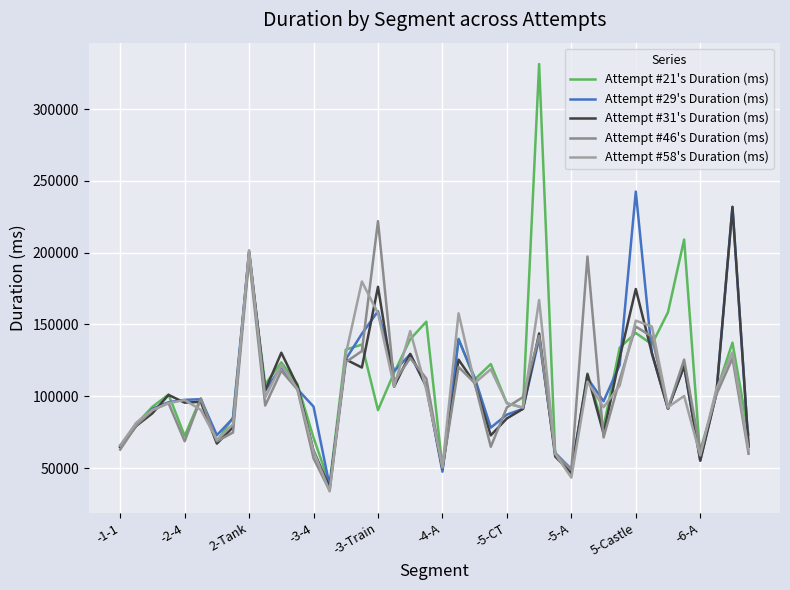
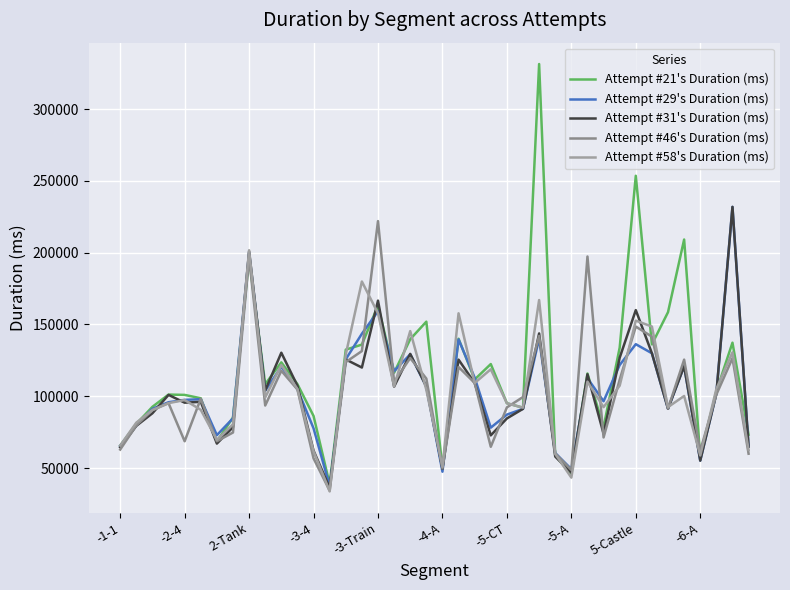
  {
    "Attempt #21's Duration (ms)": {
-     "-2-4": 72000,
-     "-3-4": 71000,
-     "-3-Train": 90000,
-     "5-Castle": 144000
+     "-2-4": 101000,
+     "-3-4": 86000,
+     "-3-Train": 163000,
+     "5-Castle": 254000
    },
    "Attempt #29's Duration (ms)": {
-     "-3-4": 93000,
+     "-3-4": 78000,
      "-4-A": 47000,
      "-5-CT": 87000,
-     "5-Castle": 243000
+     "5-Castle": 136000
    },
    "Attempt #31's Duration (ms)": {
      "-2-4": 96000,
-     "-3-Train": 176000,
+     "-3-Train": 167000,
      "-5-CT": 85000,
-     "5-Castle": 175000
+     "5-Castle": 160000
    }
  }
